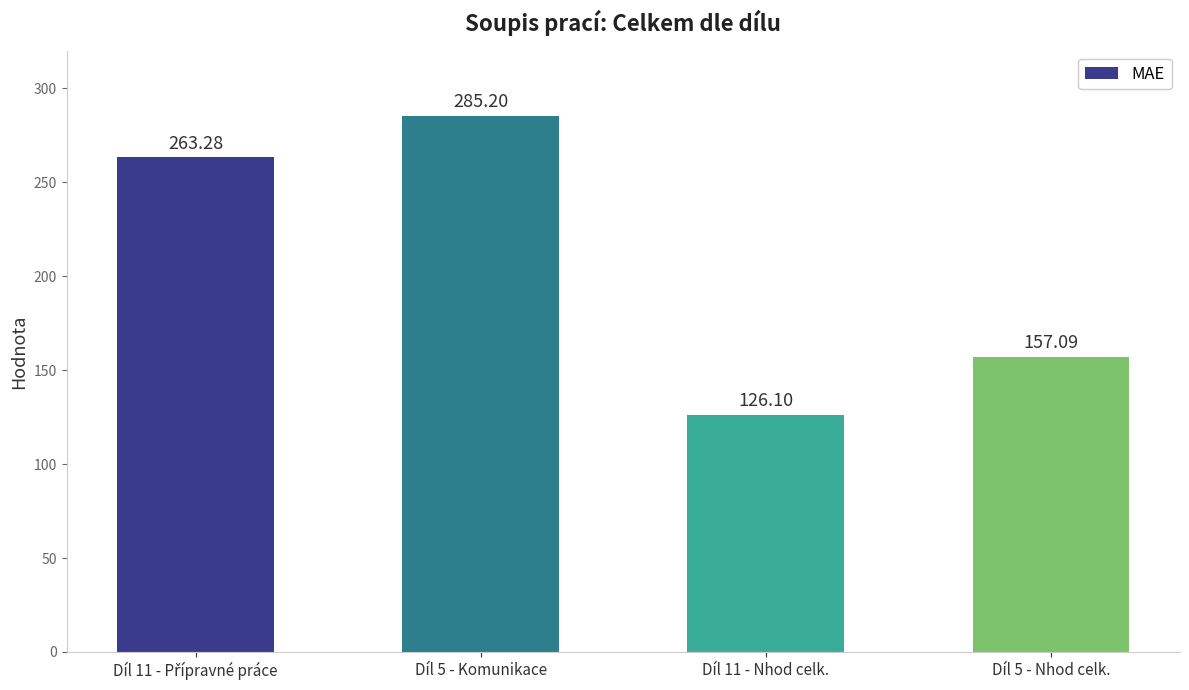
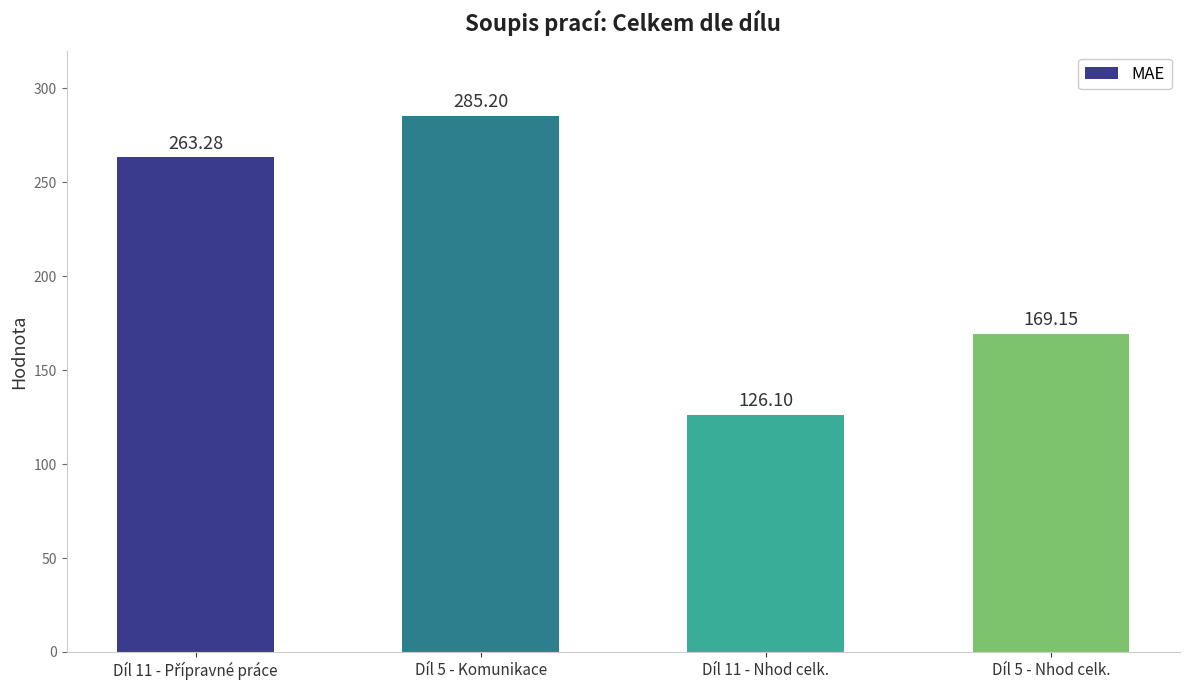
  {
    "Díl 11 - Přípravné práce": 263.28,
    "Díl 5 - Komunikace": 285.20,
    "Díl 11 - Nhod celk.": 126.10,
-   "Díl 5 - Nhod celk.": 157.09
+   "Díl 5 - Nhod celk.": 169.15
  }
